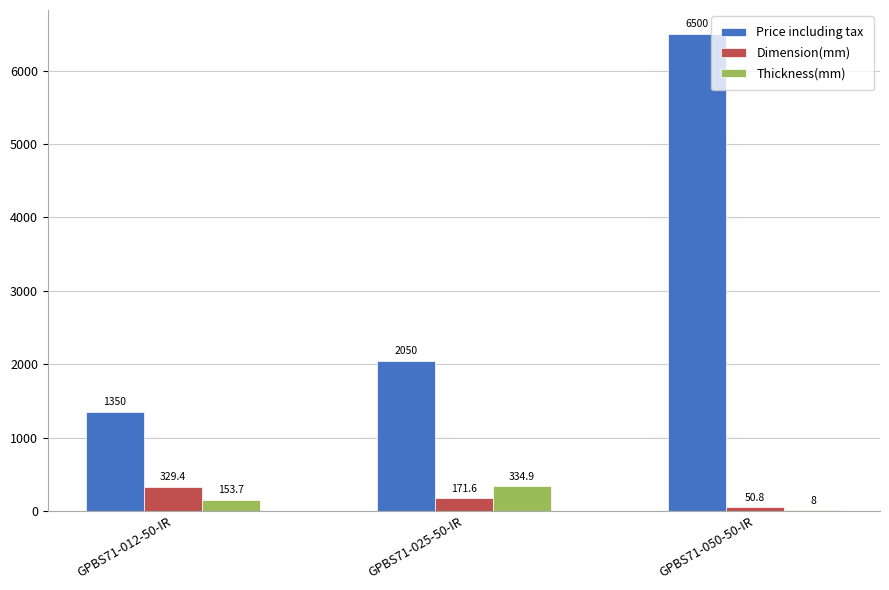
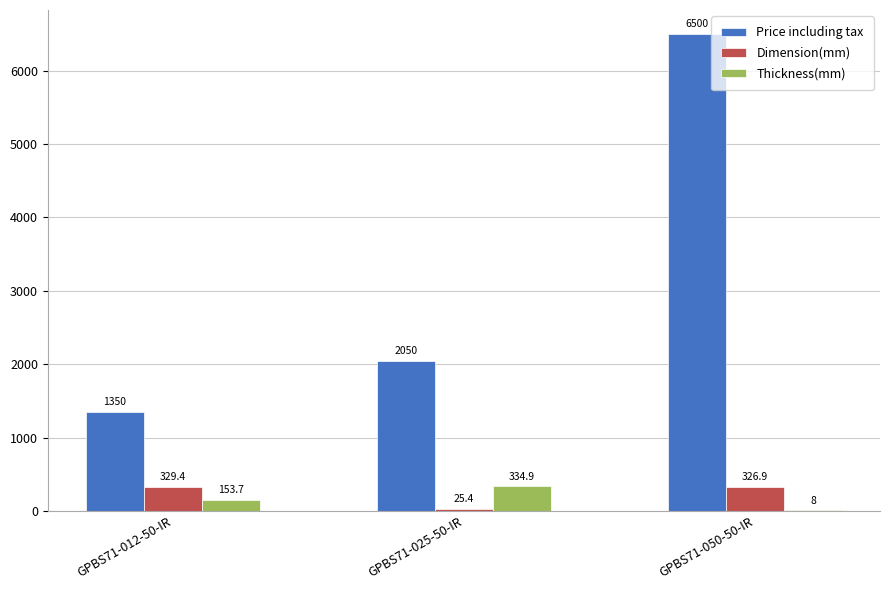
  {
    "Price including tax": {
      "GPBS71-012-50-IR": 1350,
      "GPBS71-025-50-IR": 2050,
      "GPBS71-050-50-IR": 6500
    },
    "Dimension(mm)": {
      "GPBS71-012-50-IR": 329.4,
-     "GPBS71-025-50-IR": 171.6,
-     "GPBS71-050-50-IR": 50.8
+     "GPBS71-025-50-IR": 25.4,
+     "GPBS71-050-50-IR": 326.9
    },
    "Thickness(mm)": {
      "GPBS71-012-50-IR": 153.7,
      "GPBS71-025-50-IR": 334.9,
      "GPBS71-050-50-IR": 8
    }
  }
